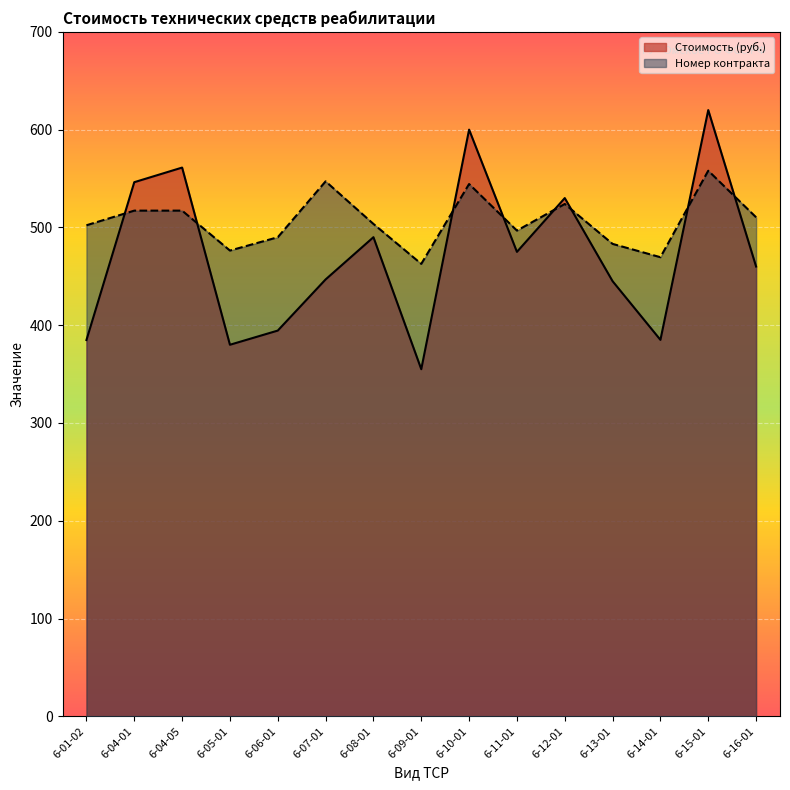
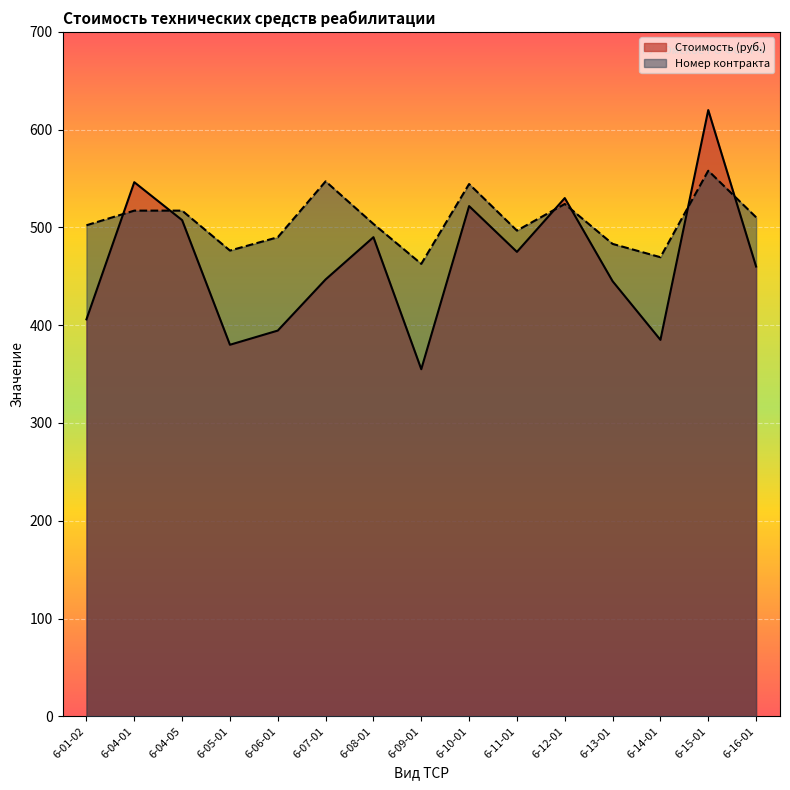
  {
    "Стоимость (руб.)": {
-     "6-01-02": 380,
+     "6-01-02": 410,
      "6-04-01": 550,
-     "6-04-05": 560,
+     "6-04-05": 510,
      "6-05-01": 380,
      "6-06-01": 390,
      "6-07-01": 450,
      "6-08-01": 490,
      "6-09-01": 360,
-     "6-10-01": 600,
+     "6-10-01": 520,
      "6-11-01": 480,
      "6-12-01": 530,
      "6-13-01": 450,
      "6-14-01": 390,
      "6-15-01": 620,
      "6-16-01": 460
    },
    "Номер контракта": {
      "6-01-02": 500,
      "6-04-01": 520,
      "6-04-05": 520,
      "6-05-01": 480,
      "6-06-01": 490,
      "6-07-01": 550,
      "6-08-01": 500,
      "6-09-01": 460,
      "6-10-01": 540,
      "6-11-01": 500,
      "6-12-01": 520,
      "6-13-01": 480,
      "6-14-01": 470,
      "6-15-01": 560,
      "6-16-01": 510
    }
  }
